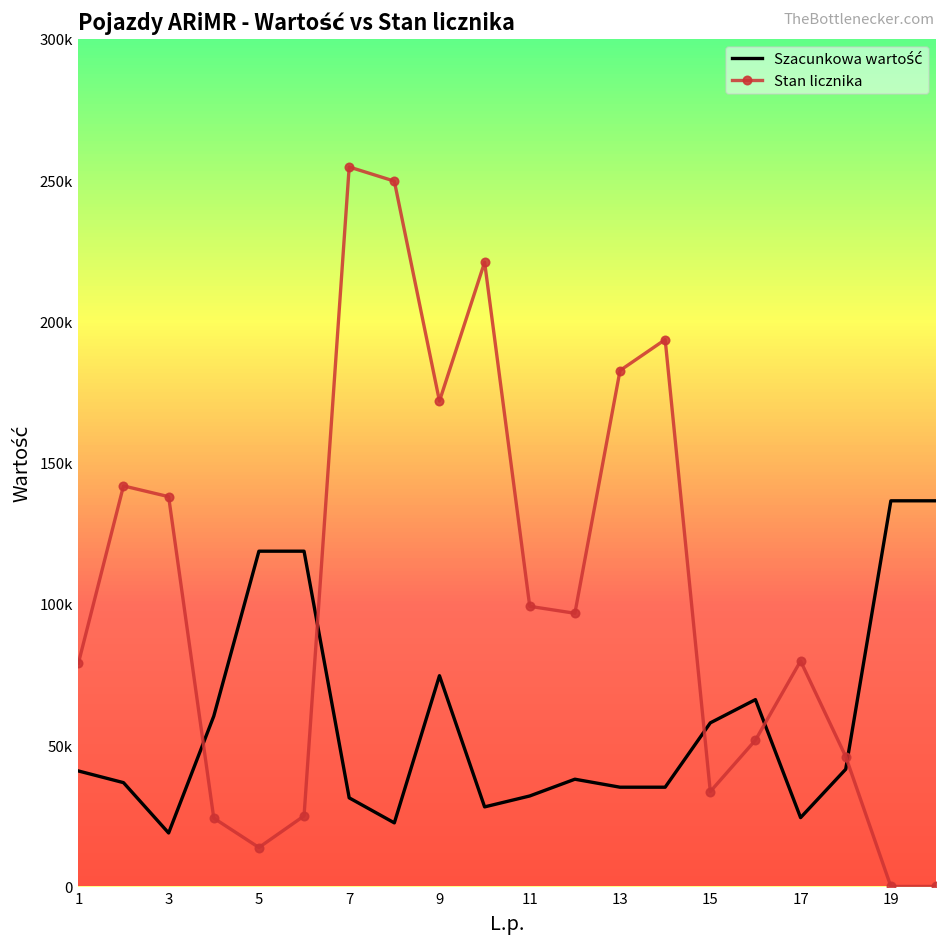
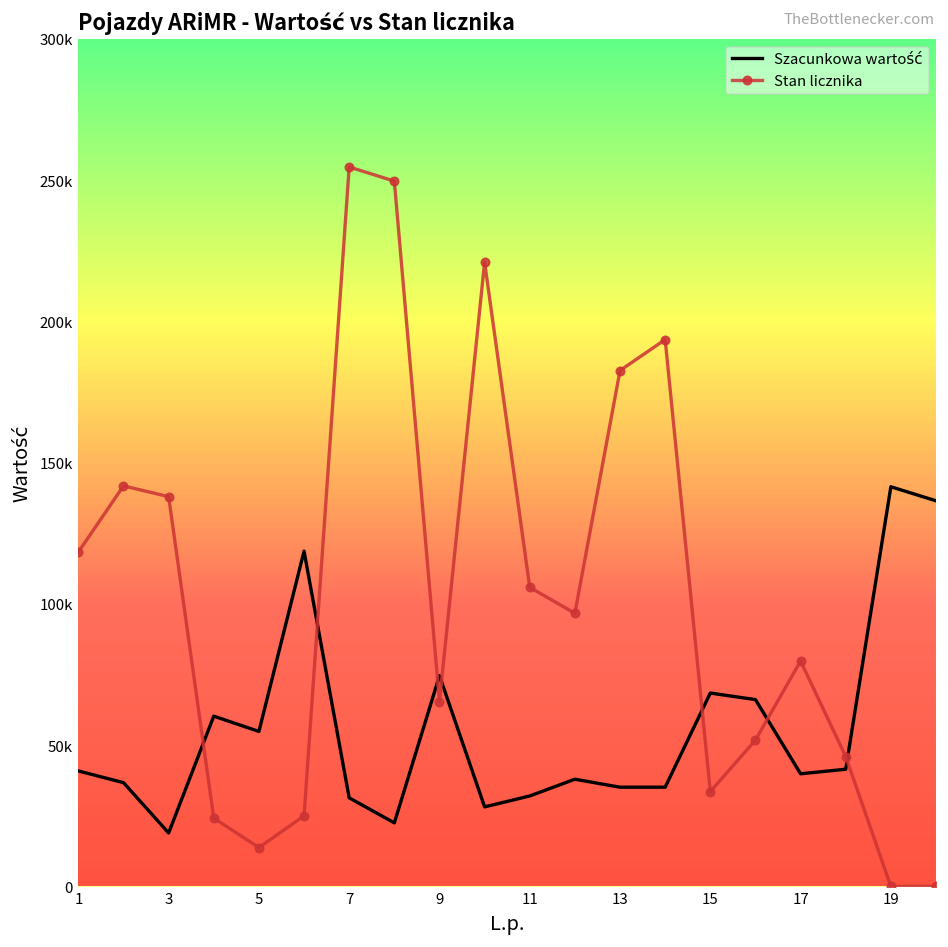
  {
    "Szacunkowa wartość": {
      "1": 41000,
      "3": 19000,
-     "5": 119000,
+     "5": 55000,
      "7": 31000,
      "9": 75000,
      "11": 32000,
      "13": 35000,
-     "15": 58000,
-     "17": 24000,
-     "19": 137000
+     "15": 68000,
+     "17": 40000,
+     "19": 142000
    },
    "Stan licznika": {
-     "1": 79000,
+     "1": 118000,
      "3": 138000,
      "5": 14000,
      "7": 255000,
-     "9": 172000,
-     "11": 99000,
+     "9": 65000,
+     "11": 106000,
      "13": 183000,
      "15": 34000,
      "17": 80000,
      "19": 0
    }
  }
